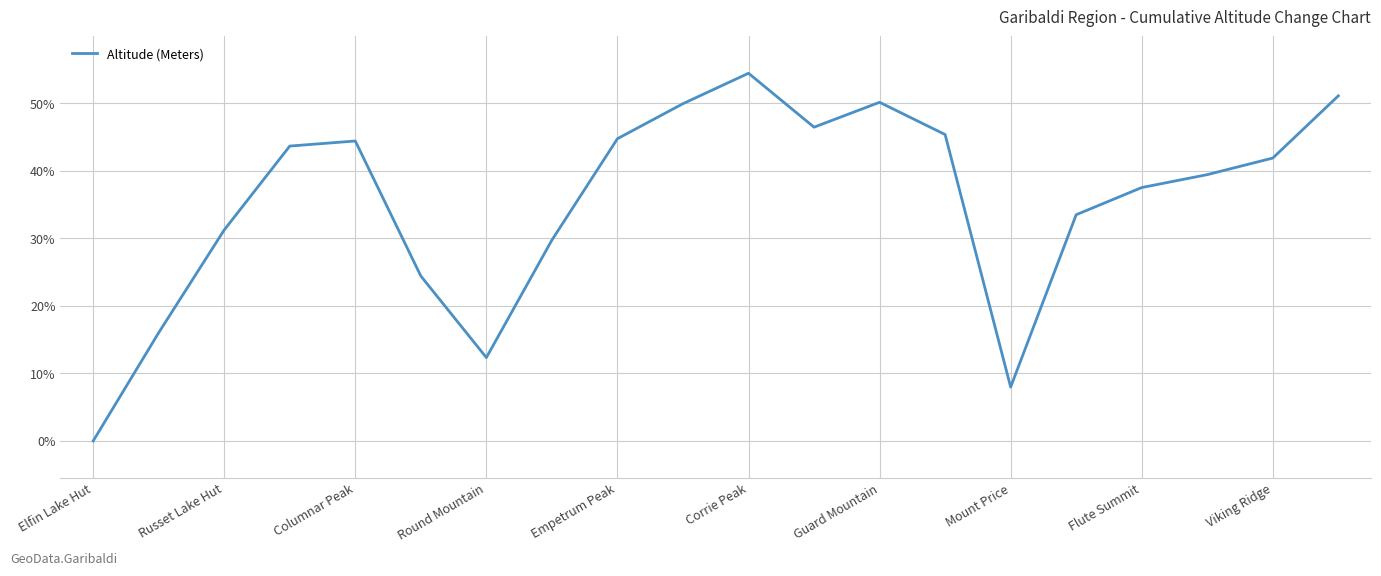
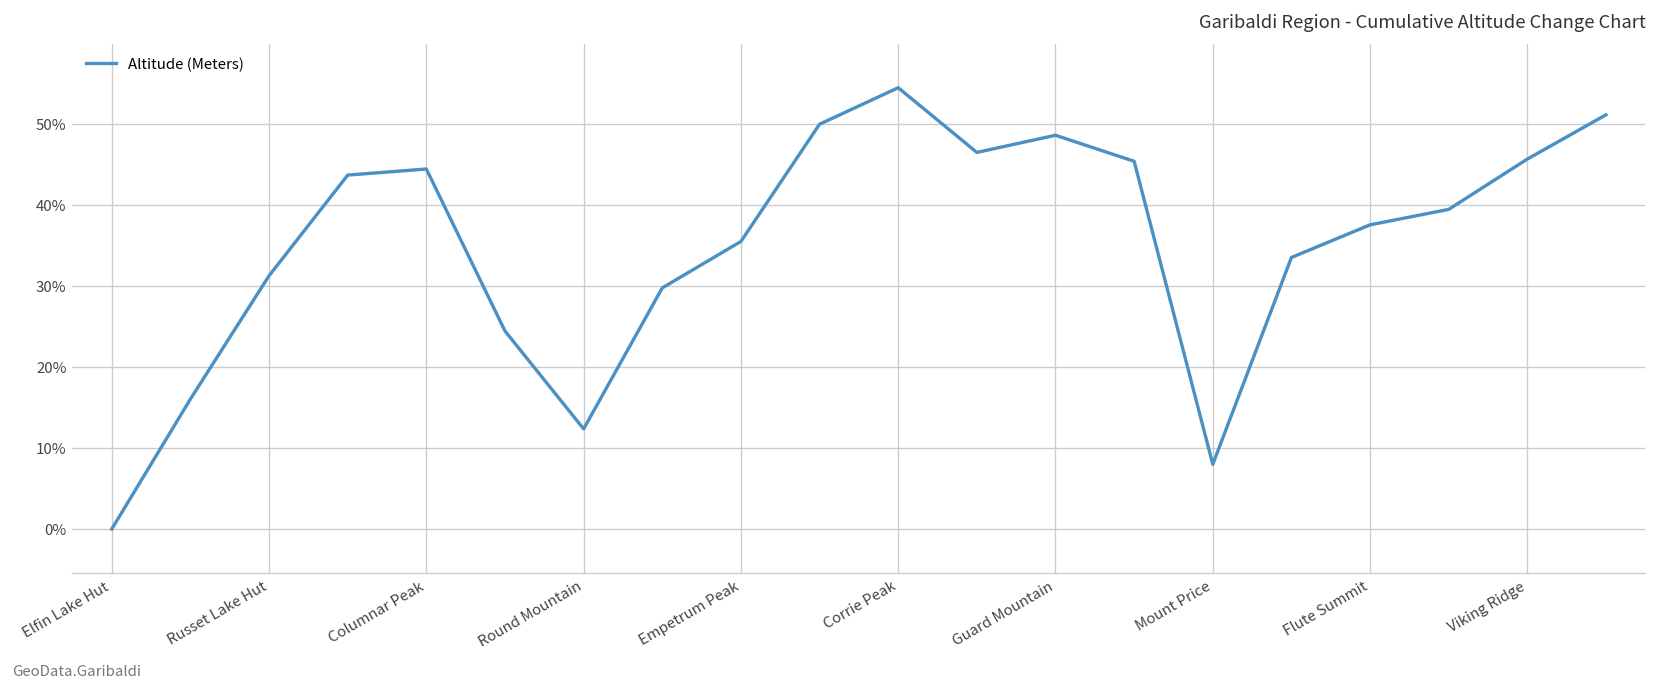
  {
    "Elfin Lake Hut": "0%",
    "Russet Lake Hut": "31%",
    "Columnar Peak": "44%",
    "Round Mountain": "12%",
-   "Empetrum Peak": "45%",
+   "Empetrum Peak": "35%",
    "Corrie Peak": "54%",
-   "Guard Mountain": "50%",
+   "Guard Mountain": "49%",
    "Mount Price": "8%",
    "Flute Summit": "38%",
-   "Viking Ridge": "42%"
+   "Viking Ridge": "46%"
  }
